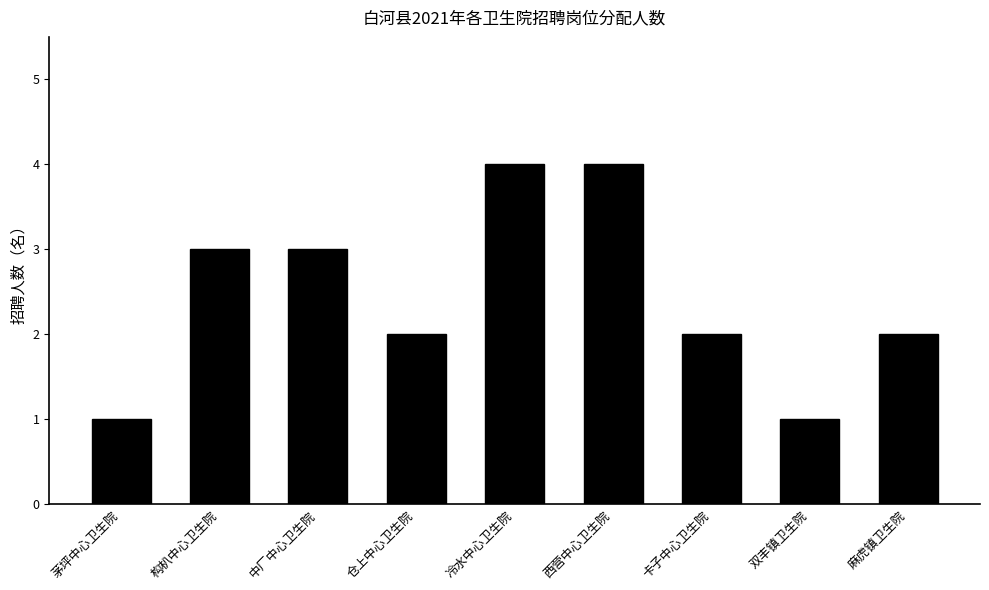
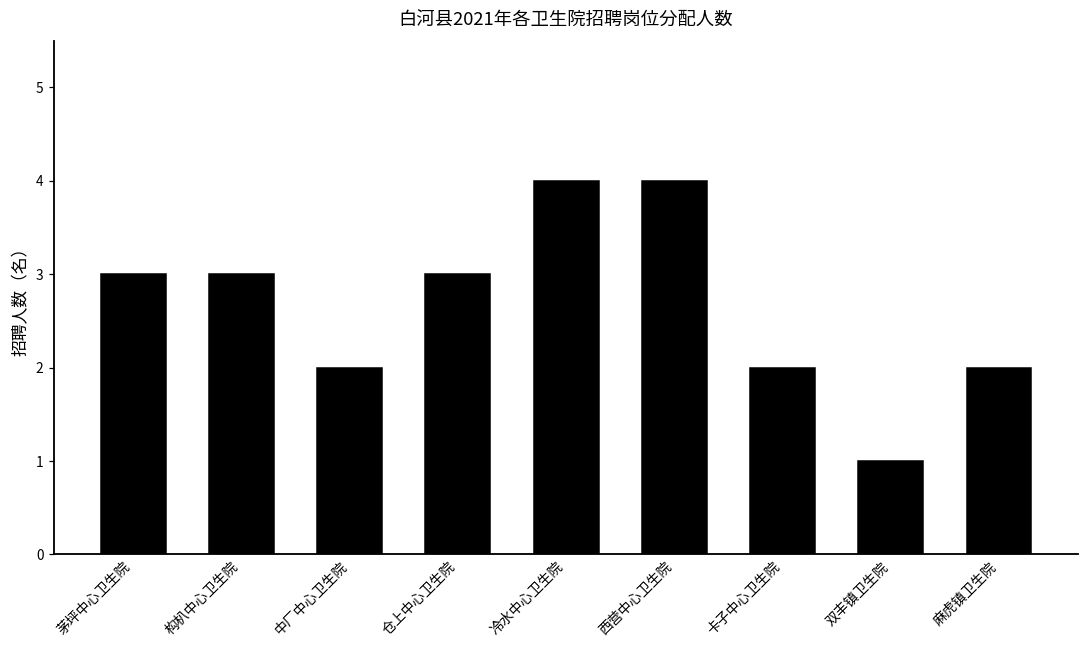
  {
-   "茅坪中心卫生院": 1,
+   "茅坪中心卫生院": 3,
    "构朳中心卫生院": 3,
-   "中厂中心卫生院": 3,
-   "仓上中心卫生院": 2,
+   "中厂中心卫生院": 2,
+   "仓上中心卫生院": 3,
    "冷水中心卫生院": 4,
    "西营中心卫生院": 4,
    "卡子中心卫生院": 2,
    "双丰镇卫生院": 1,
    "麻虎镇卫生院": 2
  }
